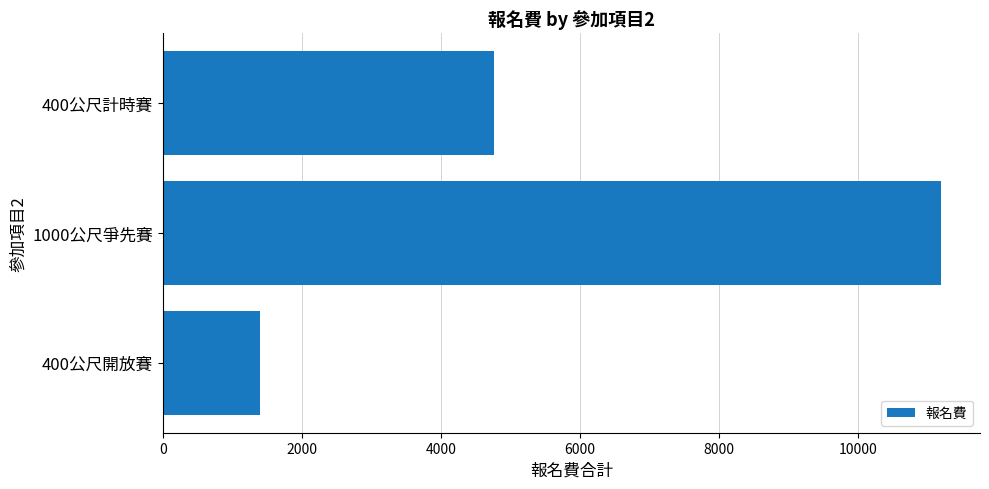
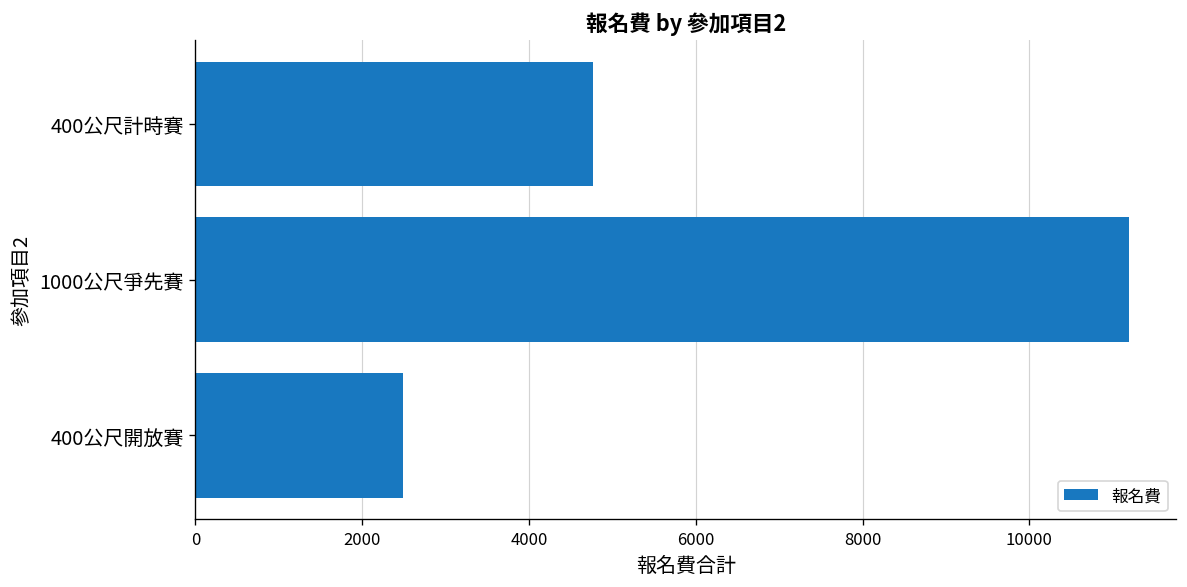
  {
    "400公尺計時賽": 4800,
    "1000公尺爭先賽": 11200,
-   "400公尺開放賽": 1400
+   "400公尺開放賽": 2500
  }
